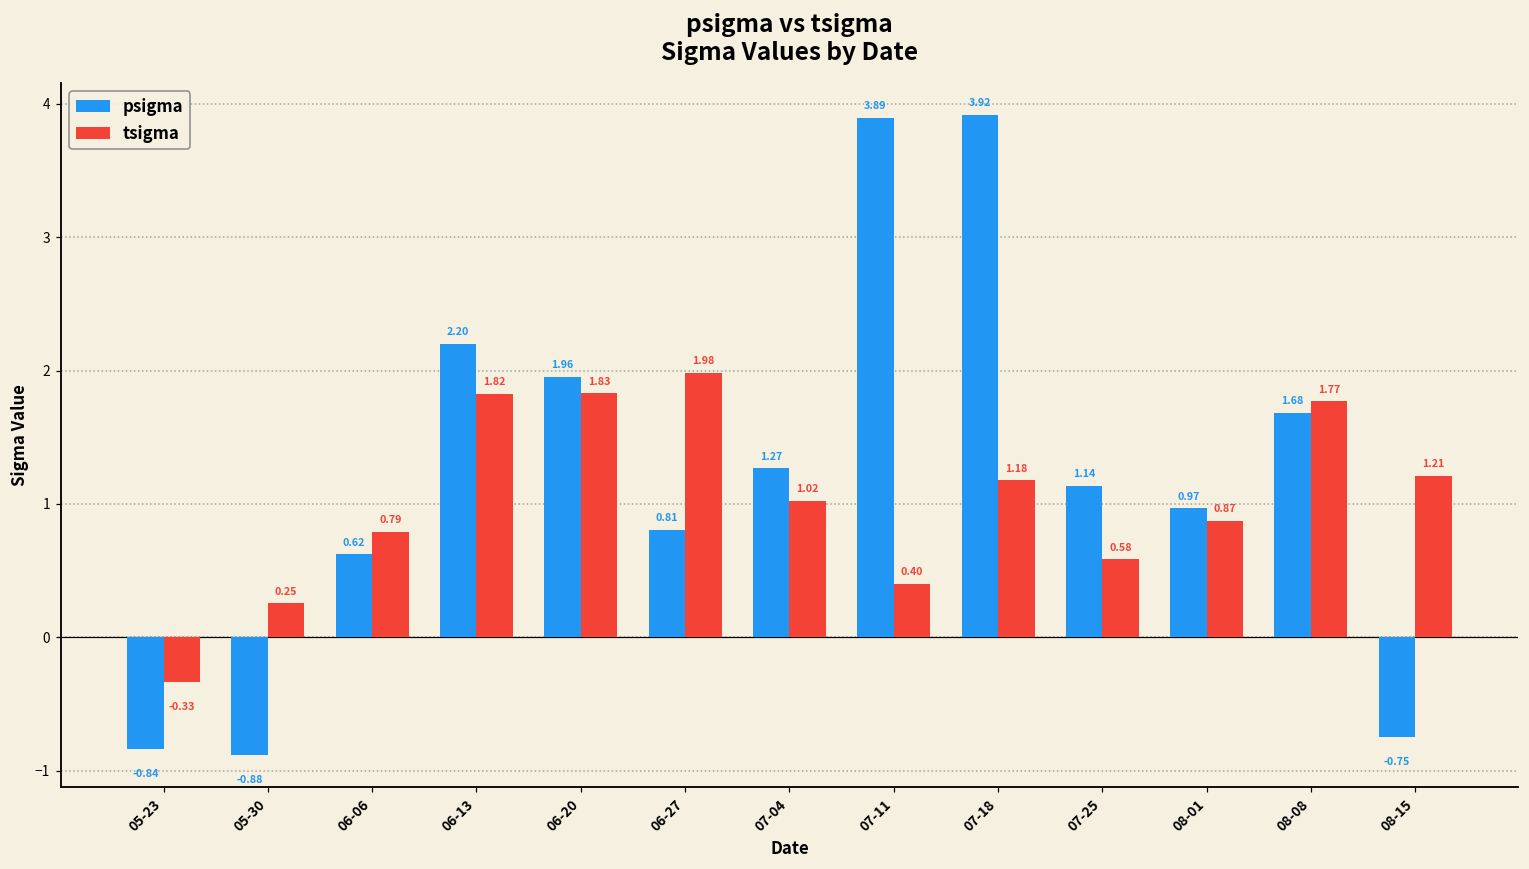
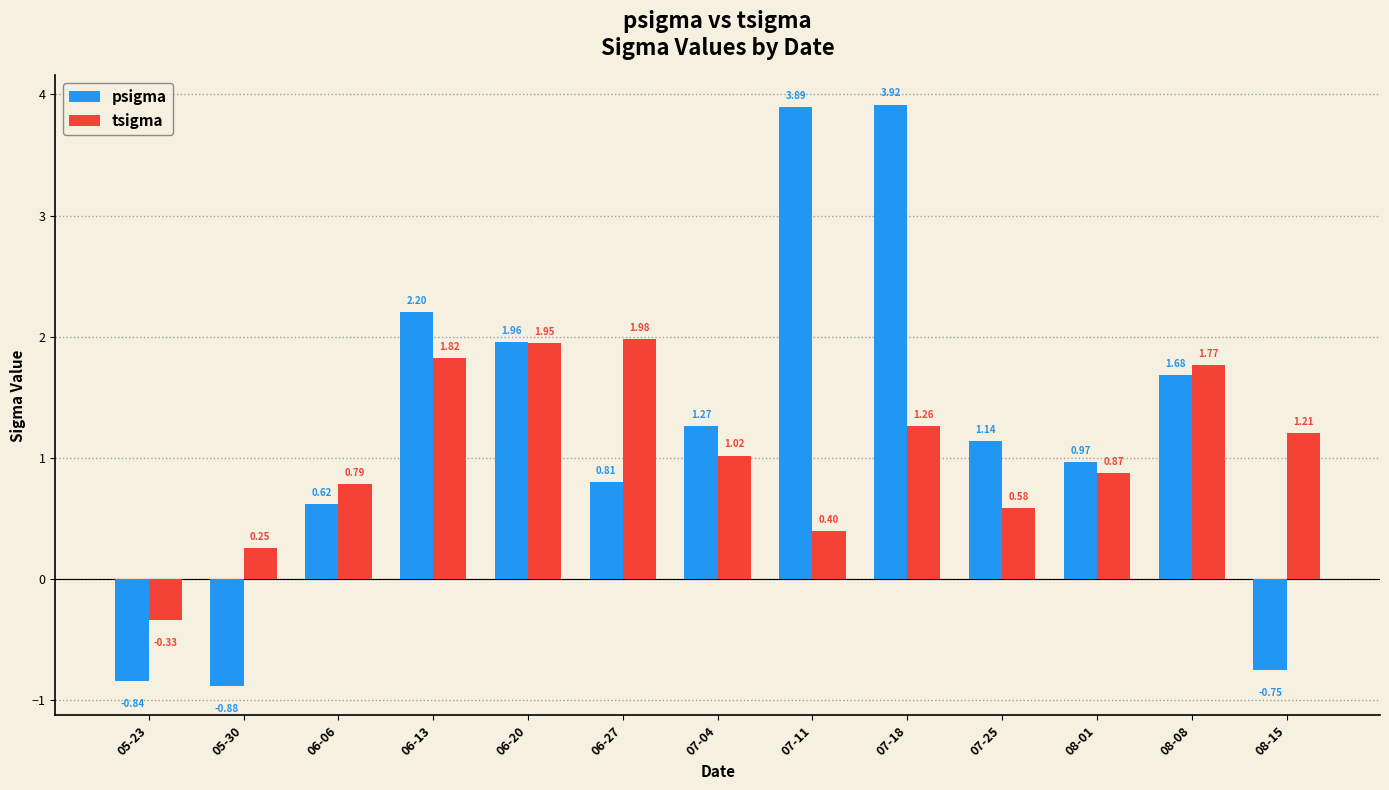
  {
    "psigma": {
      "05-23": -0.84,
      "05-30": -0.88,
      "06-06": 0.62,
      "06-13": 2.20,
      "06-20": 1.96,
      "06-27": 0.81,
      "07-04": 1.27,
      "07-11": 3.89,
      "07-18": 3.92,
      "07-25": 1.14,
      "08-01": 0.97,
      "08-08": 1.68,
      "08-15": -0.75
    },
    "tsigma": {
      "05-23": -0.33,
      "05-30": 0.25,
      "06-06": 0.79,
      "06-13": 1.82,
-     "06-20": 1.83,
+     "06-20": 1.95,
      "06-27": 1.98,
      "07-04": 1.02,
      "07-11": 0.40,
-     "07-18": 1.18,
+     "07-18": 1.26,
      "07-25": 0.58,
      "08-01": 0.87,
      "08-08": 1.77,
      "08-15": 1.21
    }
  }
